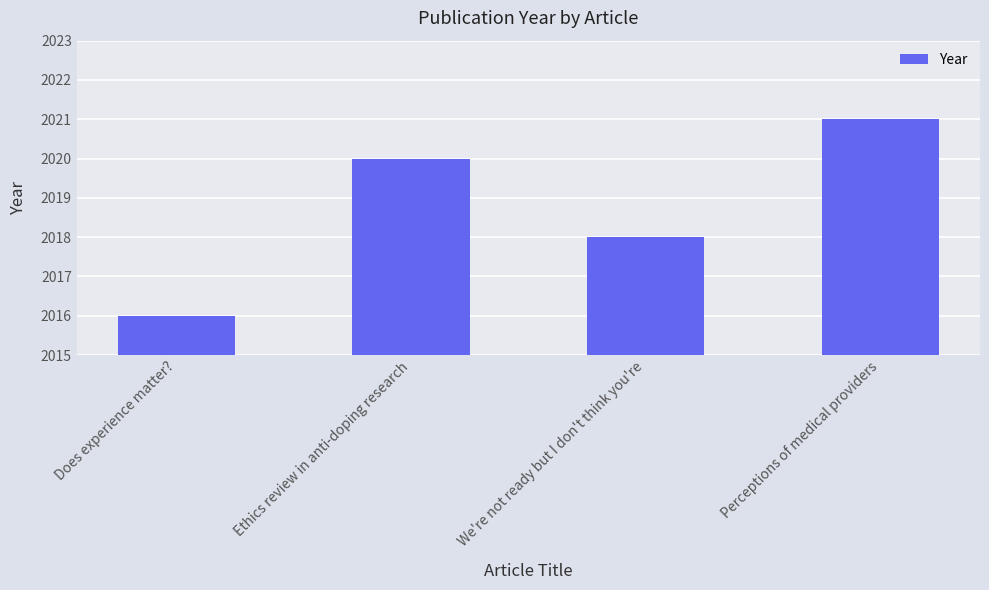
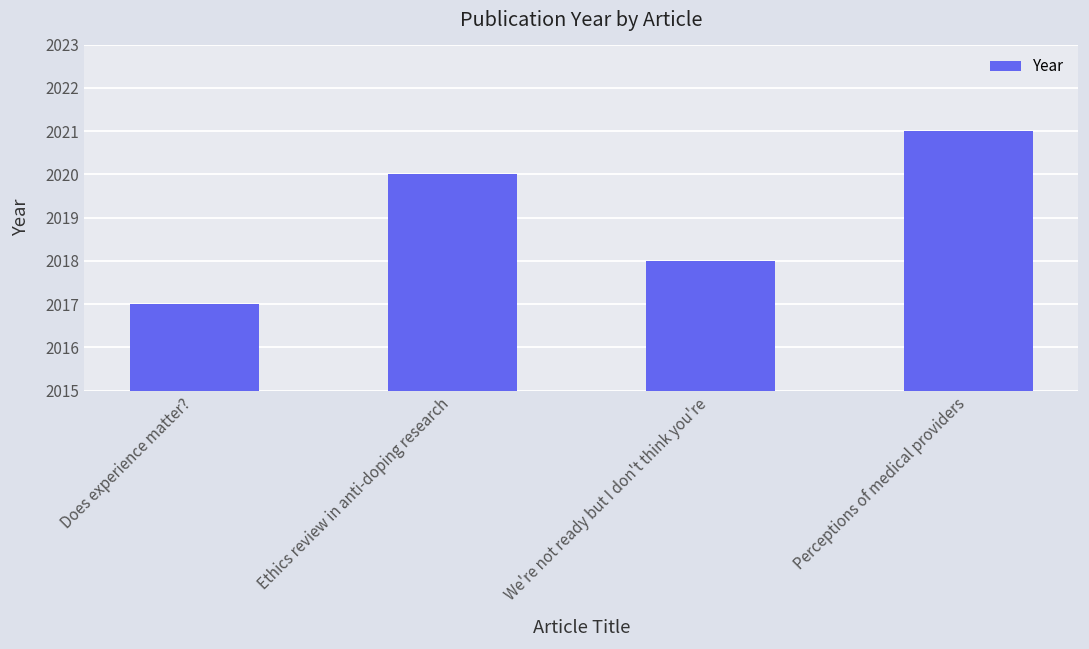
  {
-   "Does experience matter?": 2016,
+   "Does experience matter?": 2017,
    "Ethics review in anti-doping research": 2020,
    "We're not ready but I don't think you're": 2018,
    "Perceptions of medical providers": 2021
  }
